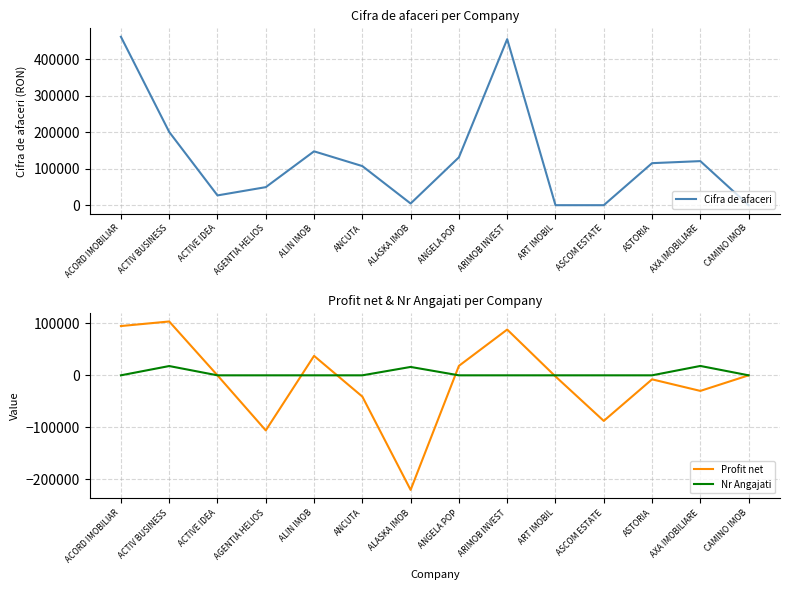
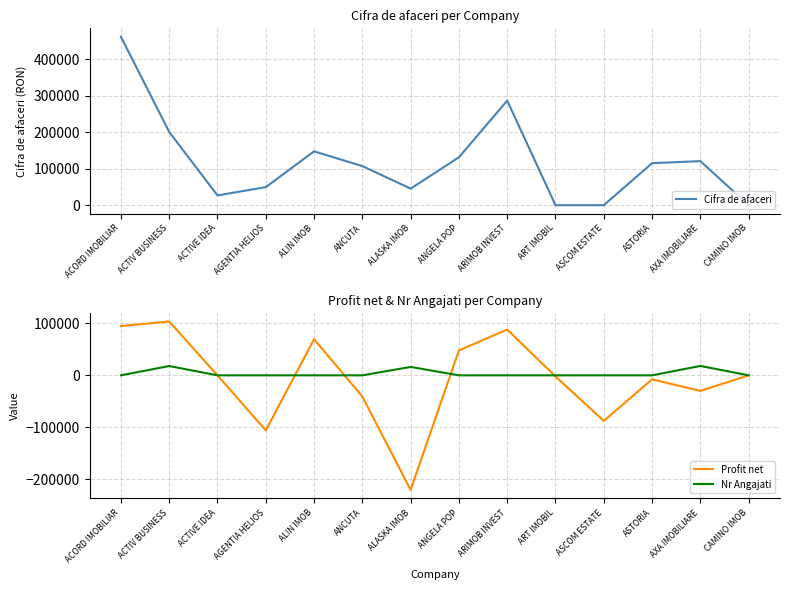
  {
    "Cifra de afaceri per Company": {
      "ACORD IMOBILIAR": 460000,
      "ACTIV BUSINESS": 200000,
      "ACTIVE IDEA": 30000,
      "AGENTIA HELIOS": 50000,
      "ALIN IMOB": 150000,
      "ANCUTA": 110000,
-     "ALASKA IMOB": 0,
+     "ALASKA IMOB": 50000,
      "ANGELA POP": 130000,
-     "ARIMOB INVEST": 450000,
+     "ARIMOB INVEST": 290000,
      "ART IMOBIL": 0,
      "ASCOM ESTATE": 0,
      "ASTORIA": 120000,
      "AXA IMOBILIARE": 120000
    },
    "Profit net & Nr Angajati per Company": {
      "Profit net": {
        "ACORD IMOBILIAR": 90000,
        "ACTIV BUSINESS": 100000,
        "AGENTIA HELIOS": -110000,
-       "ALIN IMOB": 40000,
+       "ALIN IMOB": 70000,
        "ANCUTA": -40000,
        "ALASKA IMOB": -220000,
-       "ANGELA POP": 20000,
+       "ANGELA POP": 50000,
        "ARIMOB INVEST": 90000,
        "ASCOM ESTATE": -90000,
        "ASTORIA": -10000,
        "AXA IMOBILIARE": -30000
      },
      "Nr Angajati": {
        "ACORD IMOBILIAR": 0,
        "ACTIV BUSINESS": 20000,
        "AGENTIA HELIOS": 0,
        "ALIN IMOB": 0,
        "ANCUTA": 0,
        "ALASKA IMOB": 20000,
        "ANGELA POP": 0,
        "ARIMOB INVEST": 0,
        "ASCOM ESTATE": 0,
        "ASTORIA": 0,
        "AXA IMOBILIARE": 20000
      }
    }
  }
